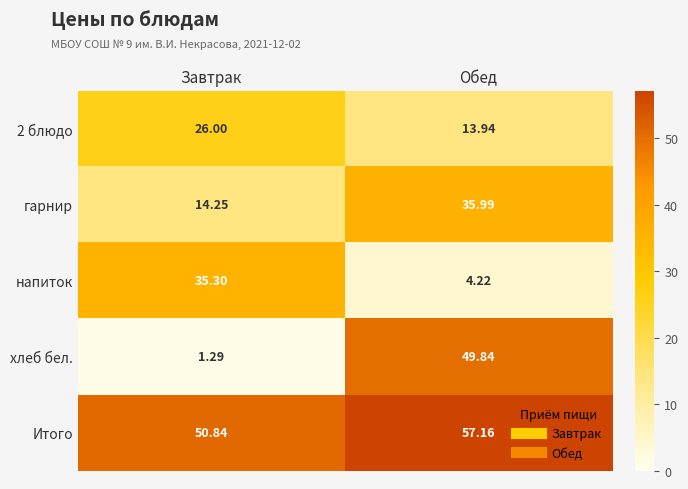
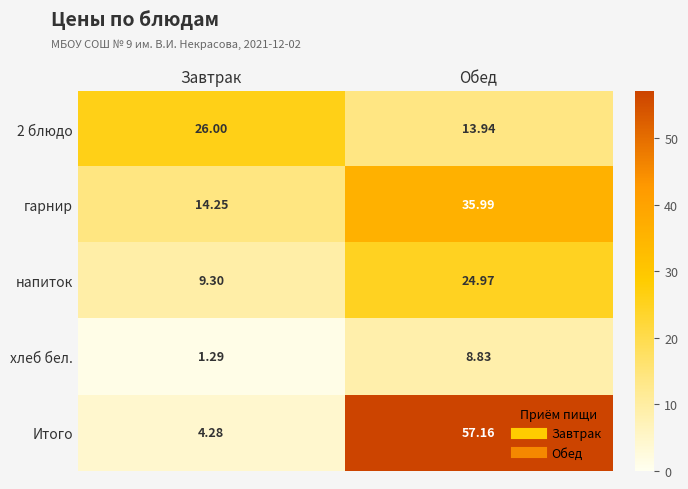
  {
    "2 блюдо": {
      "Завтрак": 26.00,
      "Обед": 13.94
    },
    "гарнир": {
      "Завтрак": 14.25,
      "Обед": 35.99
    },
    "напиток": {
-     "Завтрак": 35.30,
-     "Обед": 4.22
+     "Завтрак": 9.30,
+     "Обед": 24.97
    },
    "хлеб бел.": {
      "Завтрак": 1.29,
-     "Обед": 49.84
+     "Обед": 8.83
    },
    "Итого": {
-     "Завтрак": 50.84,
+     "Завтрак": 4.28,
      "Обед": 57.16
    }
  }
